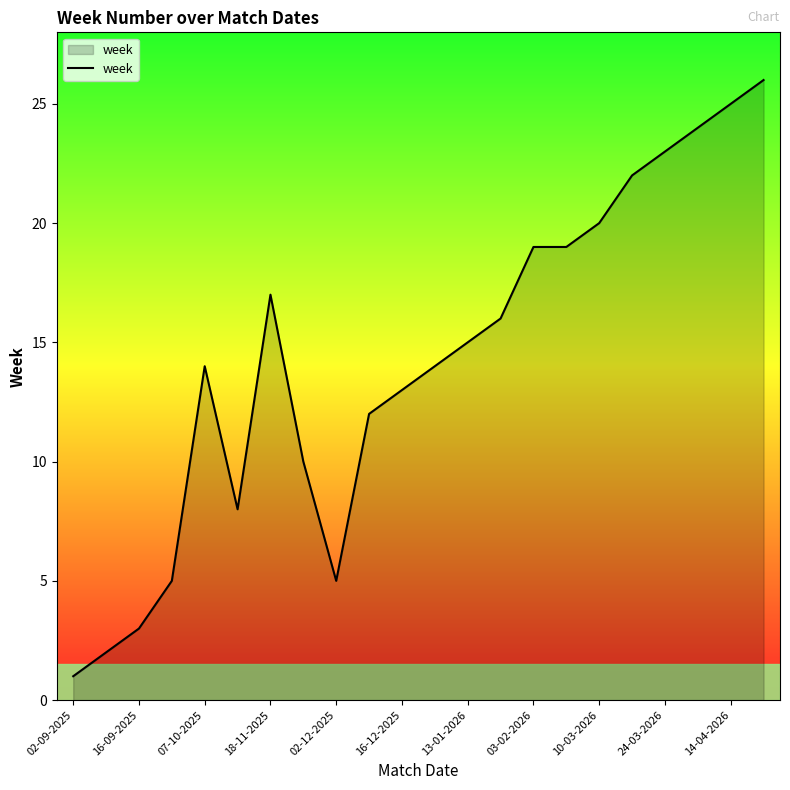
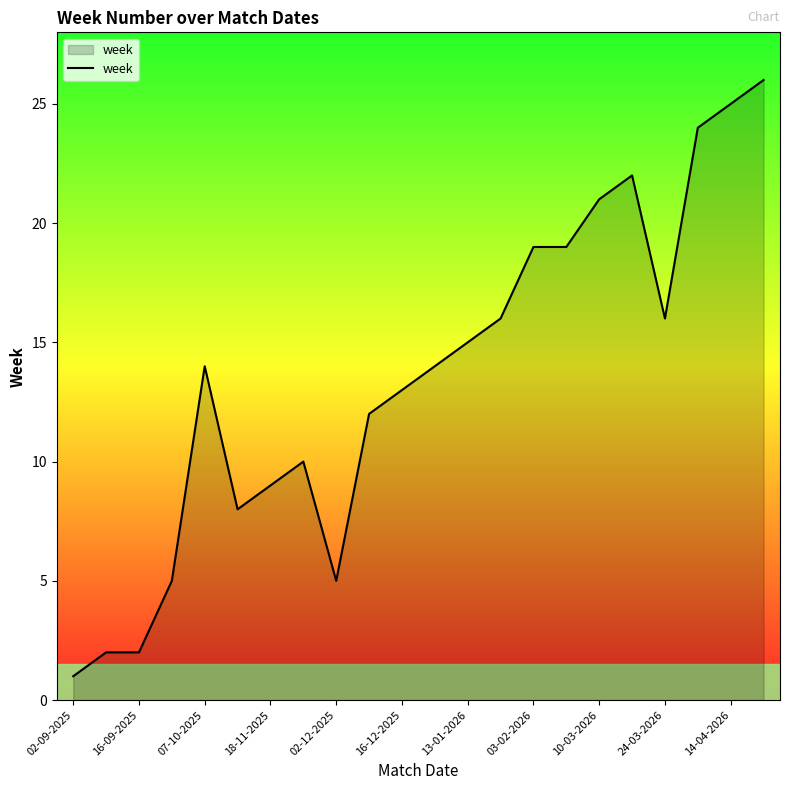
  {
-   "16-09-2025": 3,
+   "16-09-2025": 2,
    "07-10-2025": 14,
-   "18-11-2025": 17,
+   "18-11-2025": 9,
    "02-12-2025": 5,
    "16-12-2025": 13,
    "13-01-2026": 15,
    "03-02-2026": 19,
-   "10-03-2026": 20,
-   "24-03-2026": 23,
+   "10-03-2026": 21,
+   "24-03-2026": 16,
    "14-04-2026": 25
  }
